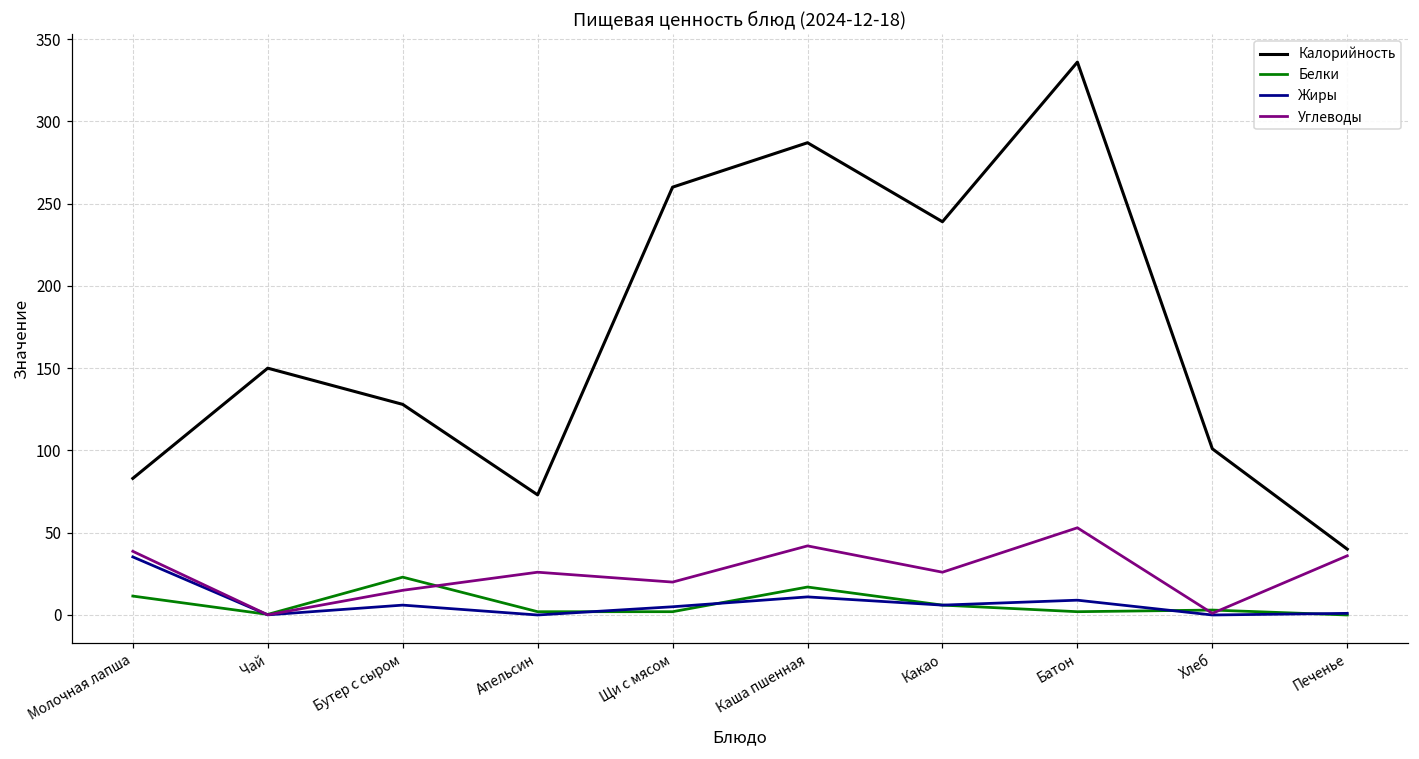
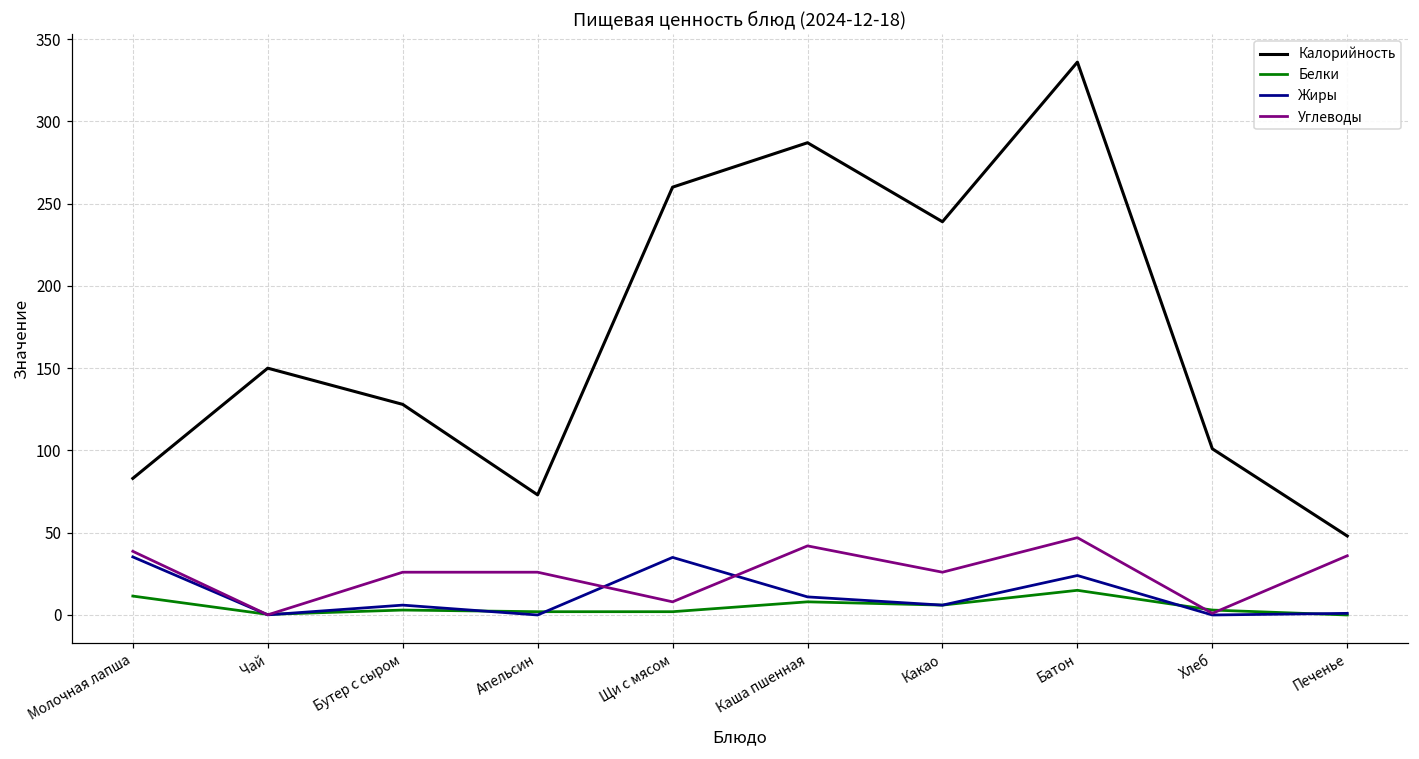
  {
    "Калорийность": {
      "Молочная лапша": 83,
      "Чай": 150,
      "Бутер с сыром": 128,
      "Апельсин": 73,
      "Щи с мясом": 260,
      "Каша пшенная": 287,
      "Какао": 239,
      "Батон": 336,
      "Хлеб": 101,
-     "Печенье": 40
+     "Печенье": 48
    },
    "Белки": {
      "Молочная лапша": 12,
-     "Бутер с сыром": 23,
+     "Бутер с сыром": 3,
      "Апельсин": 2,
      "Щи с мясом": 2,
-     "Каша пшенная": 17,
-     "Батон": 2,
+     "Каша пшенная": 8,
+     "Батон": 15,
      "Хлеб": 3
    },
    "Жиры": {
      "Молочная лапша": 35,
      "Бутер с сыром": 6,
      "Апельсин": 0,
-     "Щи с мясом": 5,
+     "Щи с мясом": 35,
      "Каша пшенная": 11,
-     "Батон": 9
+     "Батон": 24
    },
    "Углеводы": {
      "Молочная лапша": 39,
-     "Бутер с сыром": 15,
+     "Бутер с сыром": 26,
      "Апельсин": 26,
-     "Щи с мясом": 20,
+     "Щи с мясом": 8,
      "Каша пшенная": 42,
      "Какао": 26,
-     "Батон": 53,
+     "Батон": 47,
      "Печенье": 36
    }
  }
